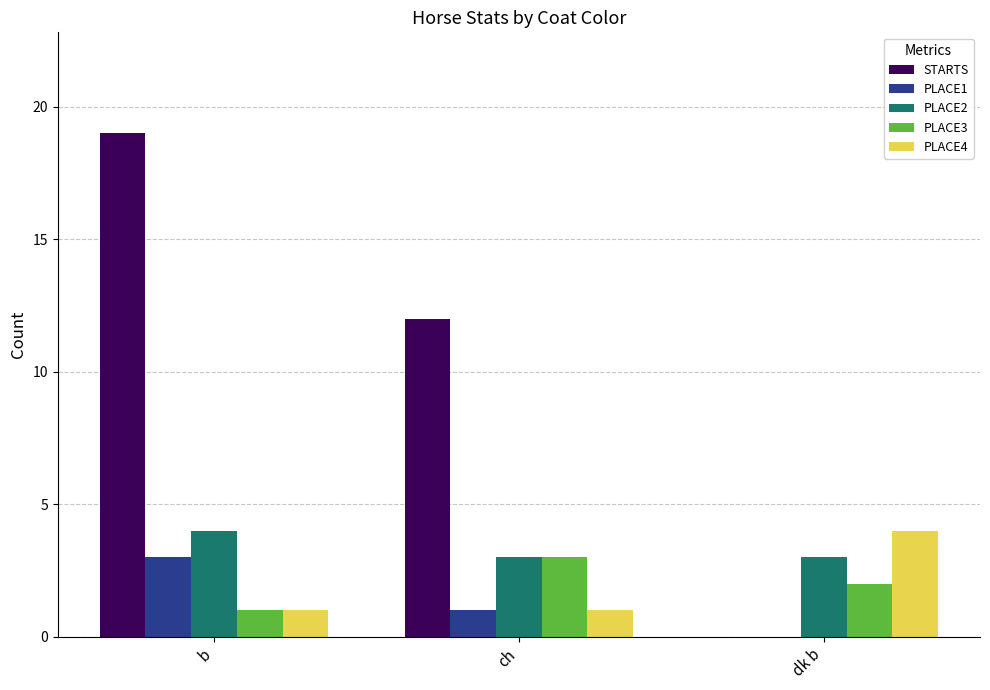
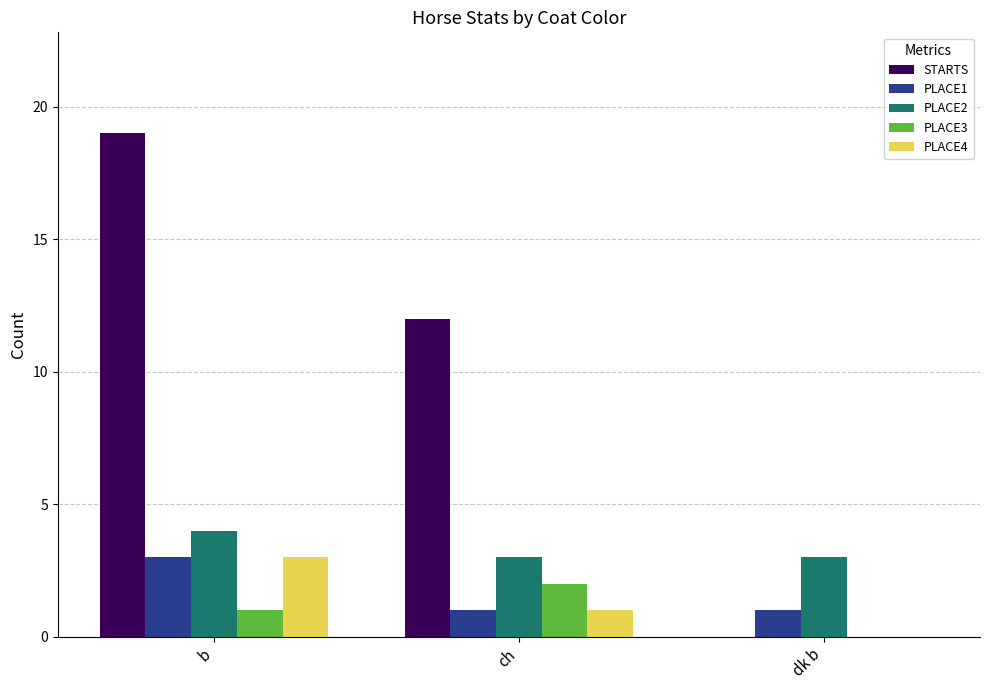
  {
    "STARTS": {
      "b": 19,
      "ch": 12,
      "dk b": 0
    },
    "PLACE1": {
      "b": 3,
      "ch": 1,
-     "dk b": 0
+     "dk b": 1
    },
    "PLACE2": {
      "b": 4,
      "ch": 3,
      "dk b": 3
    },
    "PLACE3": {
      "b": 1,
-     "ch": 3,
-     "dk b": 2
+     "ch": 2,
+     "dk b": 0
    },
    "PLACE4": {
-     "b": 1,
+     "b": 3,
      "ch": 1,
-     "dk b": 4
+     "dk b": 0
    }
  }
